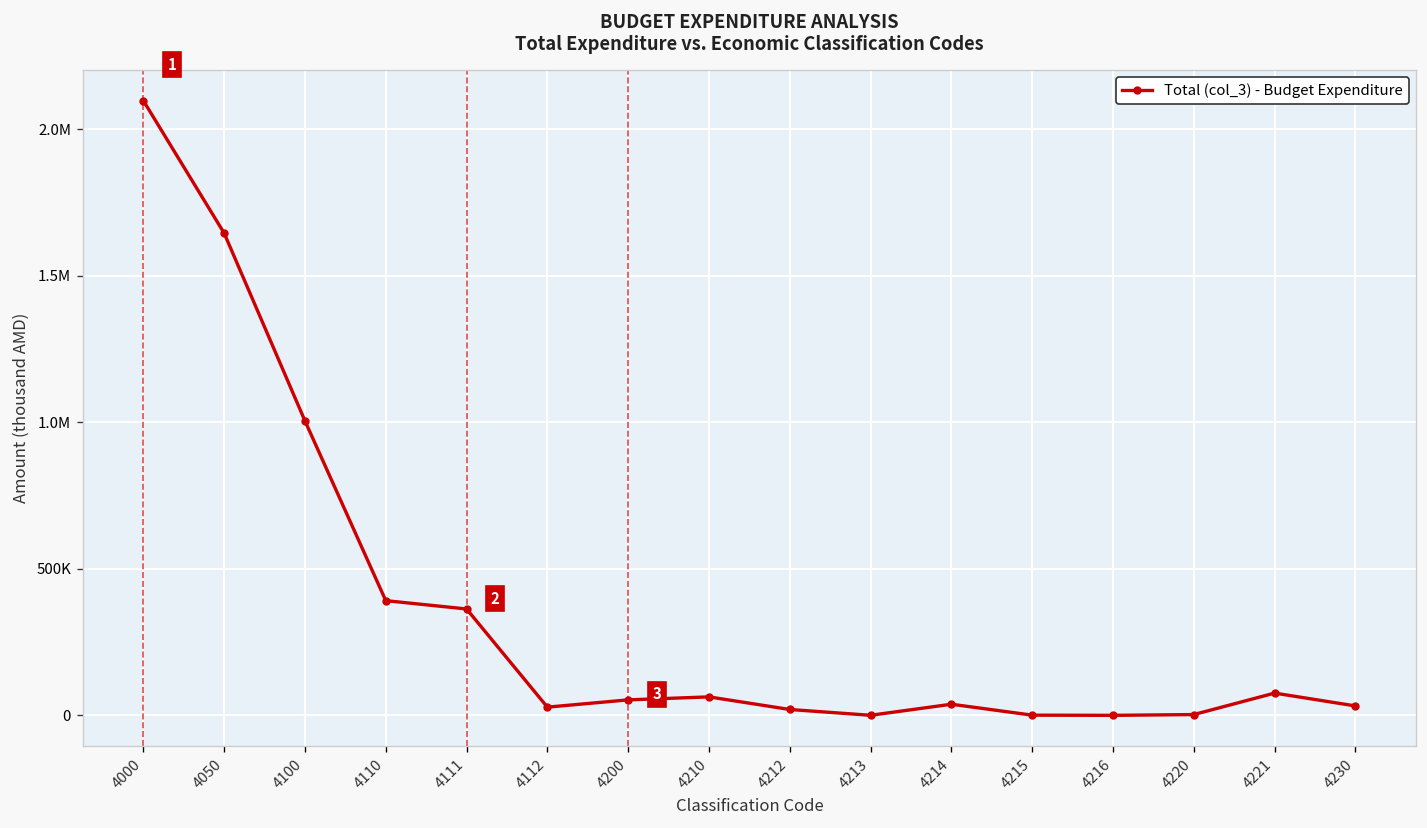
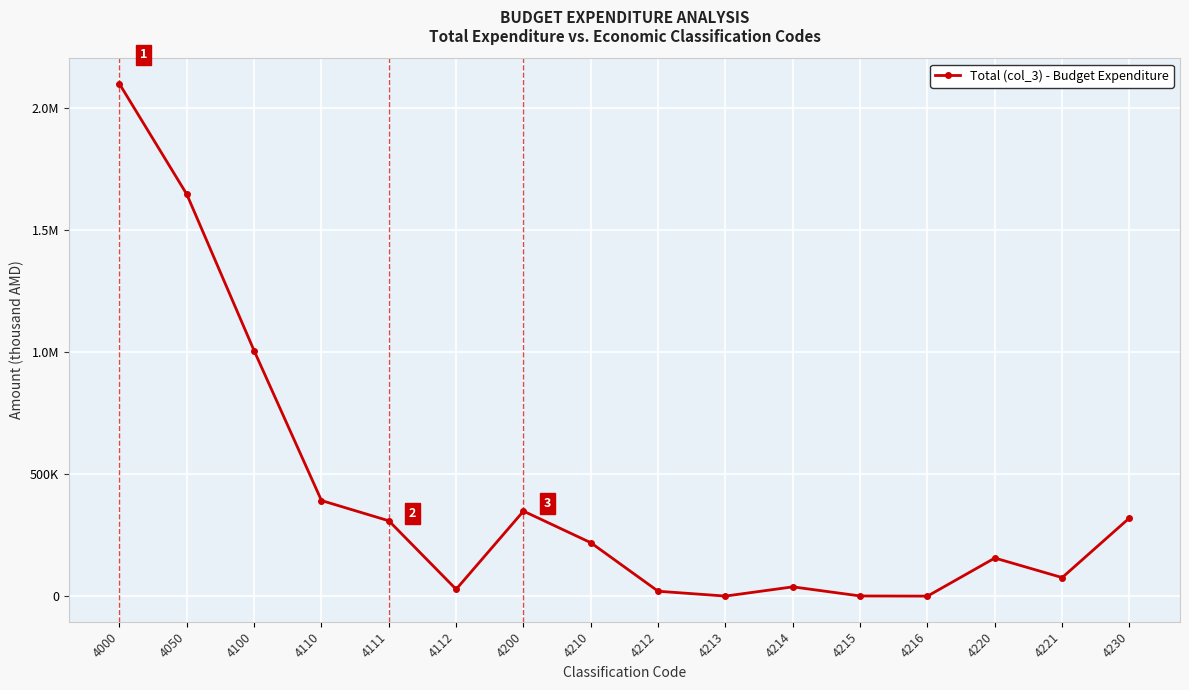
  {
    "4000": 2100000,
    "4050": 1640000,
    "4100": 1000000,
    "4110": 390000,
-   "4111": 360000,
+   "4111": 310000,
    "4112": 30000,
-   "4200": 50000,
-   "4210": 60000,
+   "4200": 350000,
+   "4210": 220000,
    "4212": 20000,
    "4213": 0,
    "4214": 40000,
    "4215": 0,
    "4216": 0,
-   "4220": 0,
+   "4220": 160000,
    "4221": 80000,
-   "4230": 30000
+   "4230": 320000
  }
